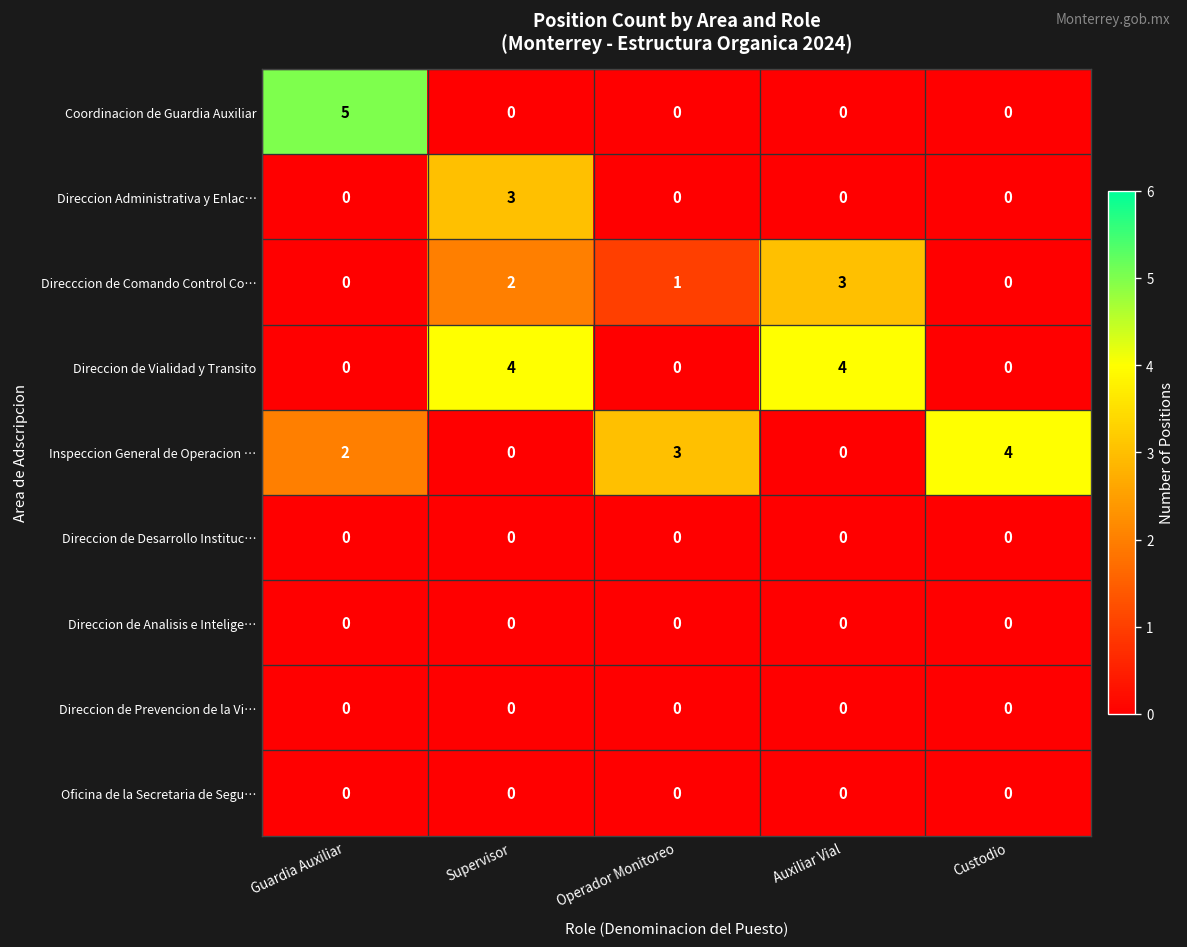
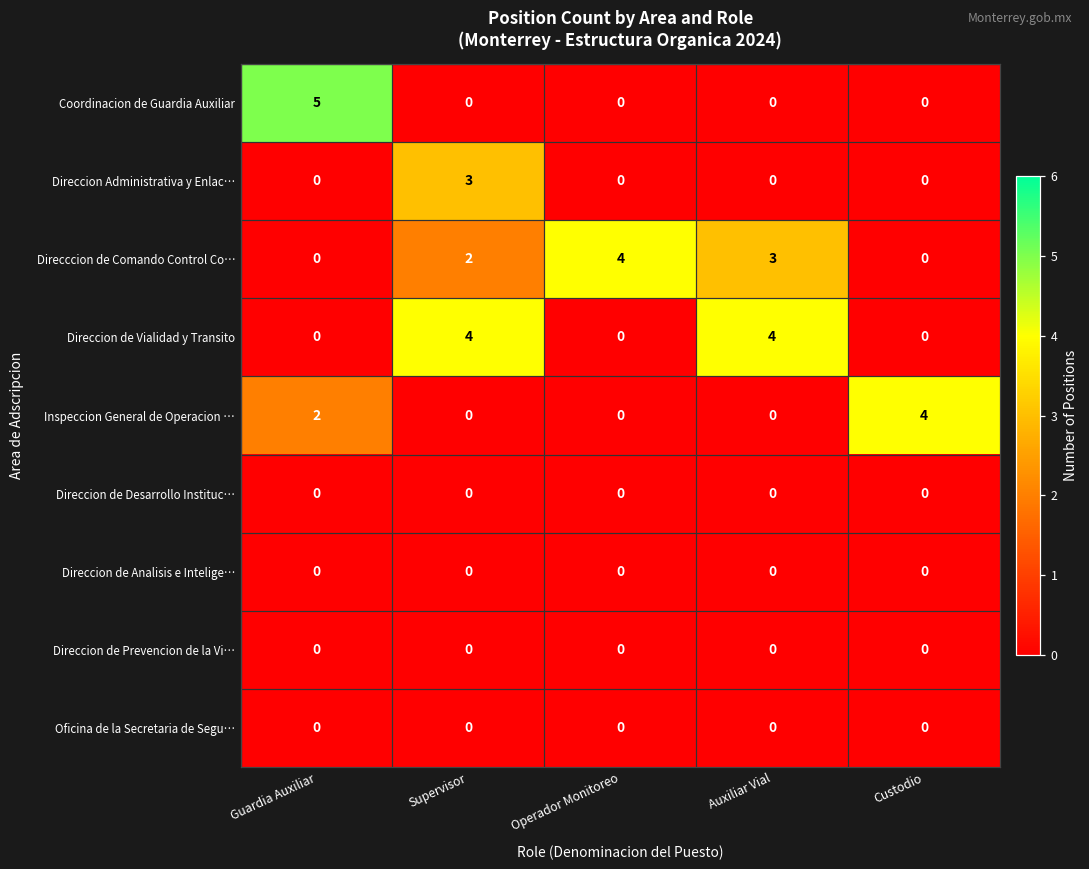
  {
    "Coordinacion de Guardia Auxiliar": {
      "Guardia Auxiliar": 5,
      "Supervisor": 0,
      "Operador Monitoreo": 0,
      "Auxiliar Vial": 0,
      "Custodio": 0
    },
    "Direccion Administrativa y Enlac…": {
      "Guardia Auxiliar": 0,
      "Supervisor": 3,
      "Operador Monitoreo": 0,
      "Auxiliar Vial": 0,
      "Custodio": 0
    },
    "Direcccion de Comando Control Co…": {
      "Guardia Auxiliar": 0,
      "Supervisor": 2,
-     "Operador Monitoreo": 1,
+     "Operador Monitoreo": 4,
      "Auxiliar Vial": 3,
      "Custodio": 0
    },
    "Direccion de Vialidad y Transito": {
      "Guardia Auxiliar": 0,
      "Supervisor": 4,
      "Operador Monitoreo": 0,
      "Auxiliar Vial": 4,
      "Custodio": 0
    },
    "Inspeccion General de Operacion …": {
      "Guardia Auxiliar": 2,
      "Supervisor": 0,
-     "Operador Monitoreo": 3,
+     "Operador Monitoreo": 0,
      "Auxiliar Vial": 0,
      "Custodio": 4
    },
    "Direccion de Desarrollo Instituc…": {
      "Guardia Auxiliar": 0,
      "Supervisor": 0,
      "Operador Monitoreo": 0,
      "Auxiliar Vial": 0,
      "Custodio": 0
    },
    "Direccion de Analisis e Intelige…": {
      "Guardia Auxiliar": 0,
      "Supervisor": 0,
      "Operador Monitoreo": 0,
      "Auxiliar Vial": 0,
      "Custodio": 0
    },
    "Direccion de Prevencion de la Vi…": {
      "Guardia Auxiliar": 0,
      "Supervisor": 0,
      "Operador Monitoreo": 0,
      "Auxiliar Vial": 0,
      "Custodio": 0
    },
    "Oficina de la Secretaria de Segu…": {
      "Guardia Auxiliar": 0,
      "Supervisor": 0,
      "Operador Monitoreo": 0,
      "Auxiliar Vial": 0,
      "Custodio": 0
    }
  }
